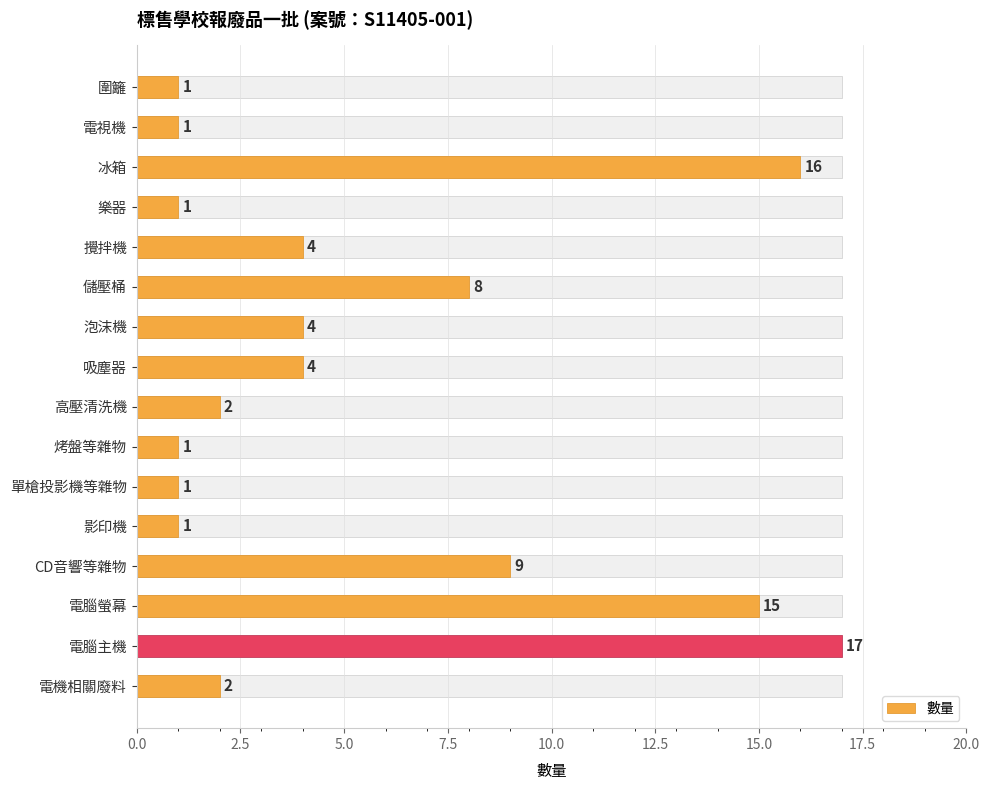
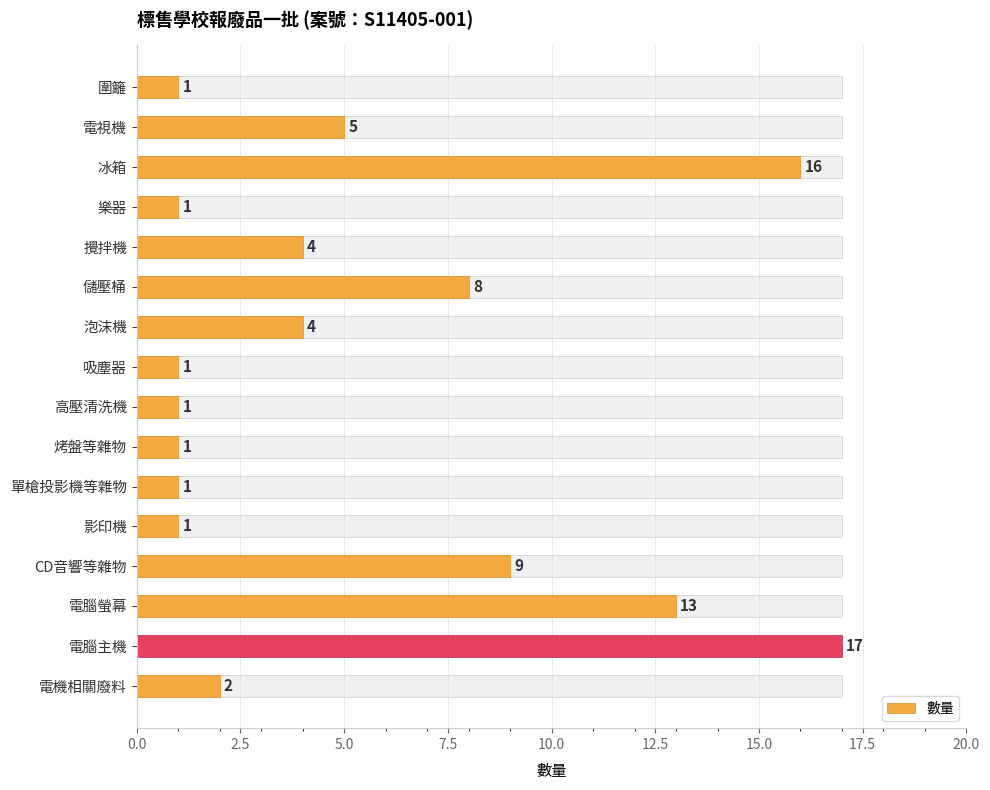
  {
    "數量": {
-     "電視機": 1,
-     "吸塵器": 4,
-     "高壓清洗機": 2,
-     "電腦螢幕": 15,
+     "電視機": 5,
+     "吸塵器": 1,
+     "高壓清洗機": 1,
+     "電腦螢幕": 13,
      "電腦主機": 17
    }
  }
